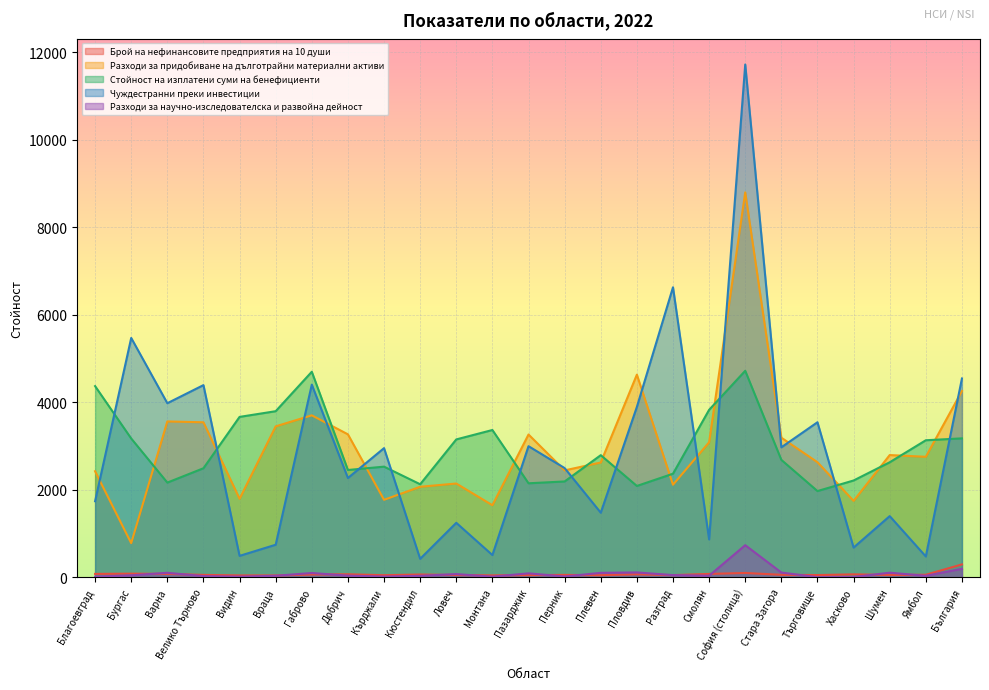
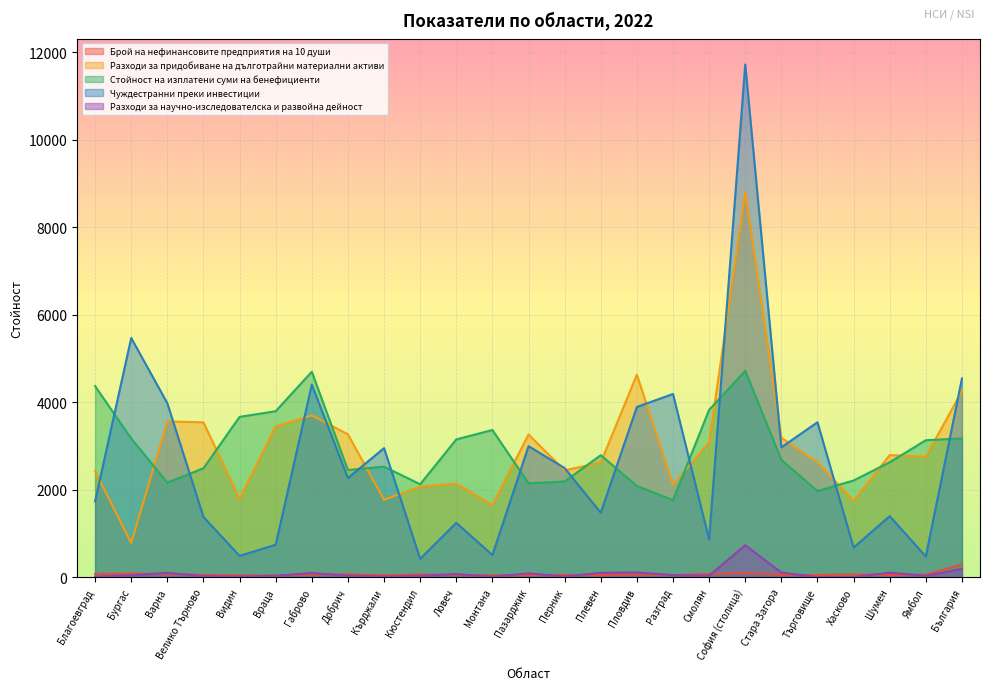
  {
    "Брой на нефинансовите предприятия на 10 души": {
      "Благоевград": 100,
      "София (столица)": 100,
      "Хасково": 100,
      "България": 300
    },
    "Разходи за придобиване на дълготрайни материални активи": {
      "Благоевград": 2400,
      "Бургас": 800,
      "Варна": 3600,
      "Велико Търново": 3500,
      "Видин": 1800,
      "Враца": 3400,
      "Габрово": 3700,
      "Добрич": 3300,
      "Кърджали": 1800,
      "Ловеч": 2100,
      "Монтана": 1600,
      "Пазарджик": 3300,
      "Плевен": 2600,
      "Пловдив": 4600,
      "Разград": 2100,
      "Смолян": 3100,
      "София (столица)": 8800,
      "Стара Загора": 3200,
      "Търговище": 2600,
      "Хасково": 1700,
      "Шумен": 2800,
      "Ямбол": 2800,
      "България": 4300
    },
    "Стойност на изплатени суми на бенефициенти": {
      "Благоевград": 4400,
      "Бургас": 3200,
      "Варна": 2200,
      "Велико Търново": 2500,
      "Видин": 3700,
      "Враца": 3800,
      "Габрово": 4700,
      "Добрич": 2500,
      "Кърджали": 2500,
      "Ловеч": 3200,
      "Монтана": 3400,
      "Пазарджик": 2100,
      "Перник": 2200,
      "Плевен": 2800,
      "Пловдив": 2100,
-     "Разград": 2400,
+     "Разград": 1800,
      "Смолян": 3800,
      "София (столица)": 4700,
      "Стара Загора": 2700,
      "Търговище": 2000,
      "Хасково": 2200,
      "Шумен": 2600,
      "Ямбол": 3100,
      "България": 3200
    },
    "Чуждестранни преки инвестиции": {
      "Благоевград": 1700,
      "Бургас": 5500,
      "Варна": 4000,
-     "Велико Търново": 4400,
+     "Велико Търново": 1400,
      "Видин": 500,
      "Враца": 700,
      "Габрово": 4400,
      "Добрич": 2300,
      "Кърджали": 3000,
      "Кюстендил": 400,
      "Ловеч": 1200,
      "Монтана": 500,
      "Пазарджик": 3000,
      "Плевен": 1500,
      "Пловдив": 3900,
-     "Разград": 6600,
+     "Разград": 4200,
      "Смолян": 900,
      "София (столица)": 11700,
      "Стара Загора": 3000,
      "Търговище": 3500,
      "Хасково": 700,
      "Шумен": 1400,
      "Ямбол": 500,
      "България": 4500
    },
    "Разходи за научно-изследователска и развойна дейност": {
      "Благоевград": 0,
      "София (столица)": 700,
      "Хасково": 0,
      "България": 200
    }
  }
